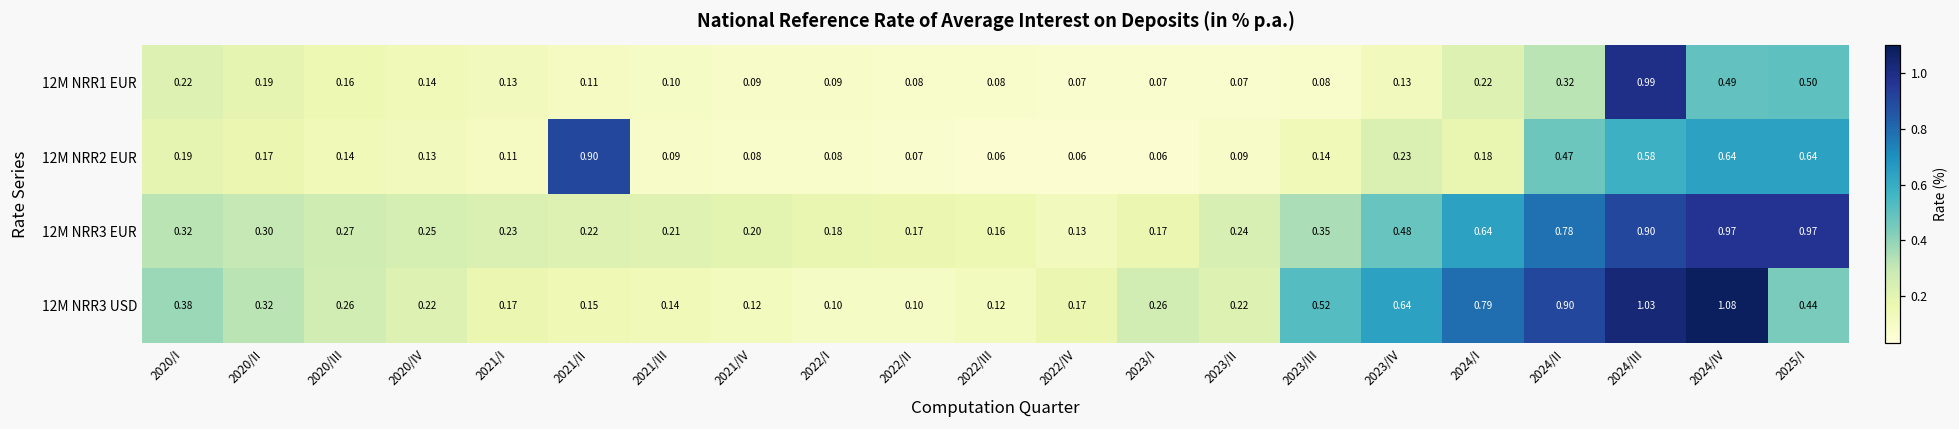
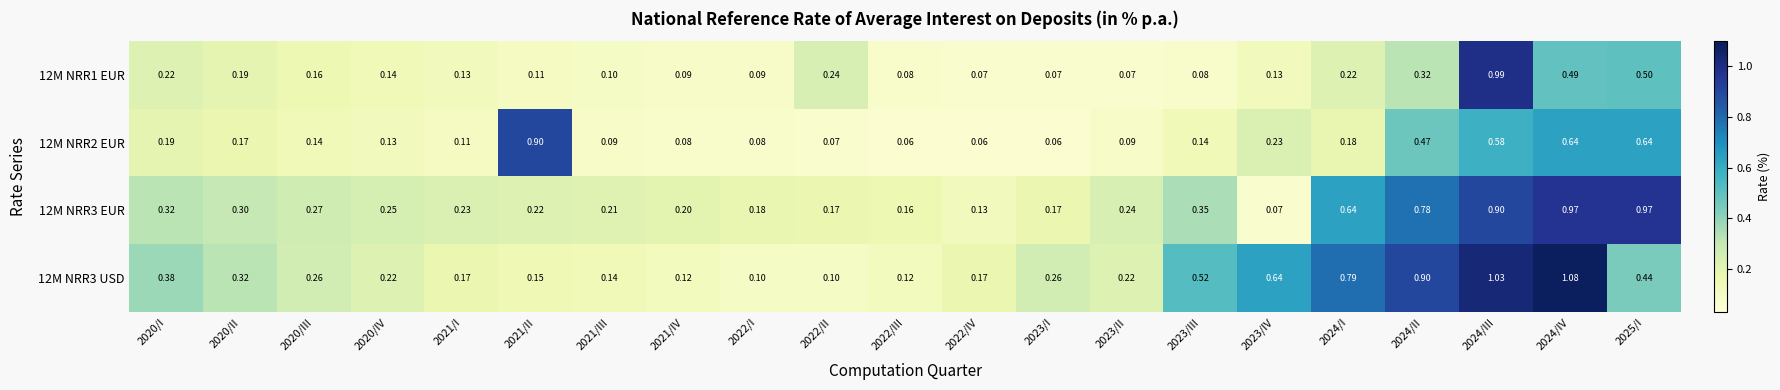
  {
    "12M NRR1 EUR": {
      "2020/I": 0.22,
      "2020/II": 0.19,
      "2020/III": 0.16,
      "2020/IV": 0.14,
      "2021/I": 0.13,
      "2021/II": 0.11,
      "2021/III": 0.10,
      "2021/IV": 0.09,
      "2022/I": 0.09,
-     "2022/II": 0.08,
+     "2022/II": 0.24,
      "2022/III": 0.08,
      "2022/IV": 0.07,
      "2023/I": 0.07,
      "2023/II": 0.07,
      "2023/III": 0.08,
      "2023/IV": 0.13,
      "2024/I": 0.22,
      "2024/II": 0.32,
      "2024/III": 0.99,
      "2024/IV": 0.49,
      "2025/I": 0.50
    },
    "12M NRR2 EUR": {
      "2020/I": 0.19,
      "2020/II": 0.17,
      "2020/III": 0.14,
      "2020/IV": 0.13,
      "2021/I": 0.11,
      "2021/II": 0.90,
      "2021/III": 0.09,
      "2021/IV": 0.08,
      "2022/I": 0.08,
      "2022/II": 0.07,
      "2022/III": 0.06,
      "2022/IV": 0.06,
      "2023/I": 0.06,
      "2023/II": 0.09,
      "2023/III": 0.14,
      "2023/IV": 0.23,
      "2024/I": 0.18,
      "2024/II": 0.47,
      "2024/III": 0.58,
      "2024/IV": 0.64,
      "2025/I": 0.64
    },
    "12M NRR3 EUR": {
      "2020/I": 0.32,
      "2020/II": 0.30,
      "2020/III": 0.27,
      "2020/IV": 0.25,
      "2021/I": 0.23,
      "2021/II": 0.22,
      "2021/III": 0.21,
      "2021/IV": 0.20,
      "2022/I": 0.18,
      "2022/II": 0.17,
      "2022/III": 0.16,
      "2022/IV": 0.13,
      "2023/I": 0.17,
      "2023/II": 0.24,
      "2023/III": 0.35,
-     "2023/IV": 0.48,
+     "2023/IV": 0.07,
      "2024/I": 0.64,
      "2024/II": 0.78,
      "2024/III": 0.90,
      "2024/IV": 0.97,
      "2025/I": 0.97
    },
    "12M NRR3 USD": {
      "2020/I": 0.38,
      "2020/II": 0.32,
      "2020/III": 0.26,
      "2020/IV": 0.22,
      "2021/I": 0.17,
      "2021/II": 0.15,
      "2021/III": 0.14,
      "2021/IV": 0.12,
      "2022/I": 0.10,
      "2022/II": 0.10,
      "2022/III": 0.12,
      "2022/IV": 0.17,
      "2023/I": 0.26,
      "2023/II": 0.22,
      "2023/III": 0.52,
      "2023/IV": 0.64,
      "2024/I": 0.79,
      "2024/II": 0.90,
      "2024/III": 1.03,
      "2024/IV": 1.08,
      "2025/I": 0.44
    }
  }
